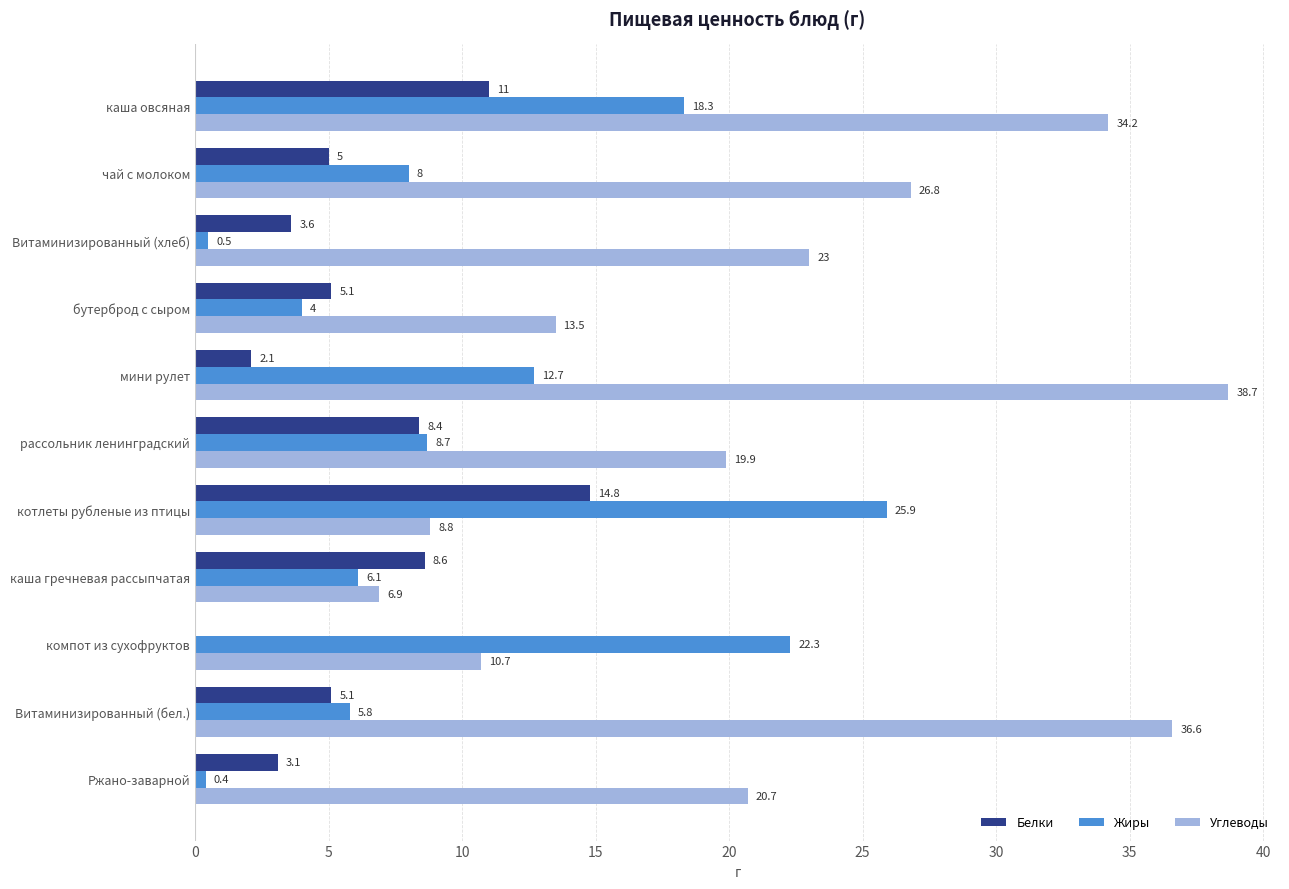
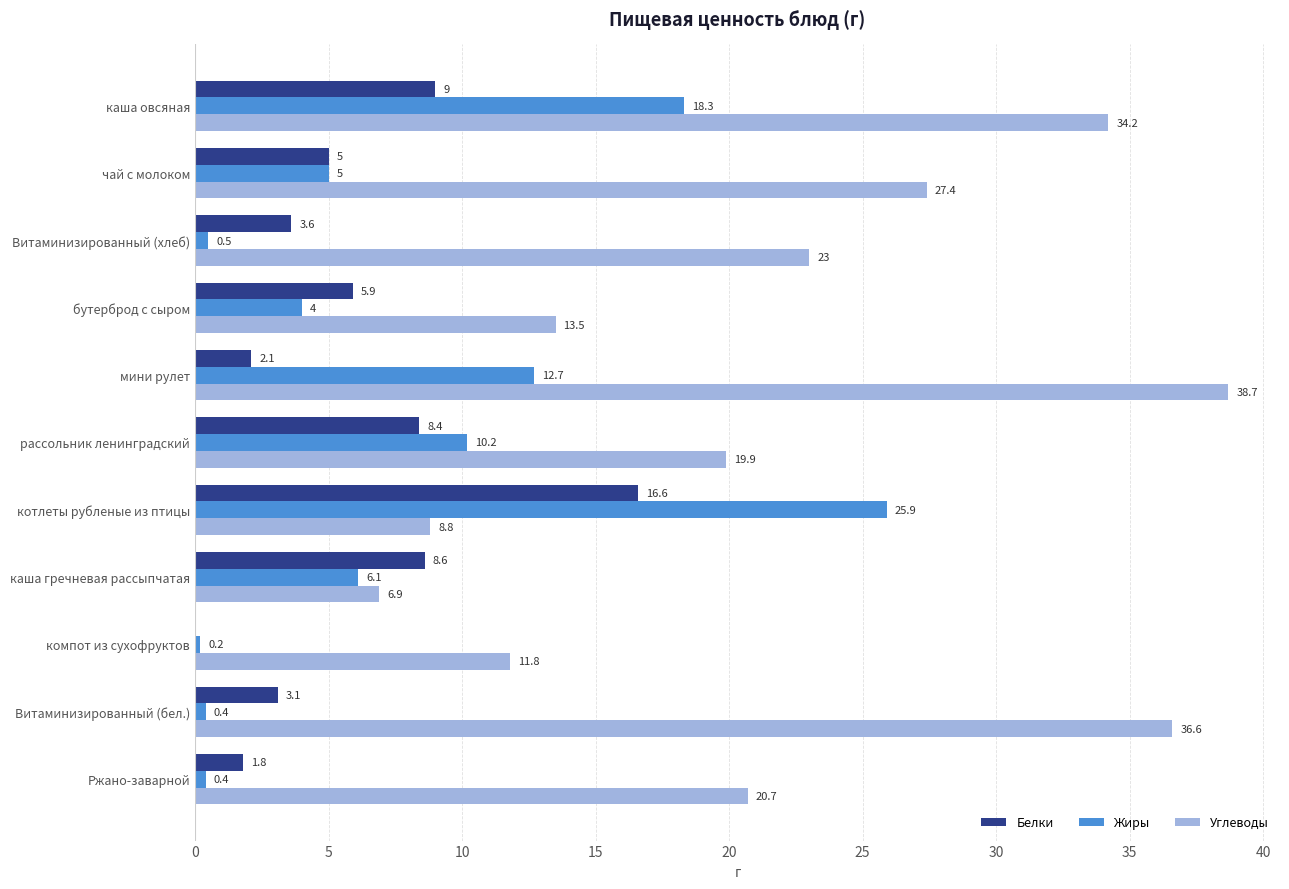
  {
    "Белки": {
-     "каша овсяная": 11,
+     "каша овсяная": 9,
      "чай с молоком": 5,
      "Витаминизированный (хлеб)": 3.6,
-     "бутерброд с сыром": 5.1,
+     "бутерброд с сыром": 5.9,
      "мини рулет": 2.1,
      "рассольник ленинградский": 8.4,
-     "котлеты рубленые из птицы": 14.8,
+     "котлеты рубленые из птицы": 16.6,
      "каша гречневая рассыпчатая": 8.6,
-     "Витаминизированный (бел.)": 5.1,
-     "Ржано-заварной": 3.1
+     "Витаминизированный (бел.)": 3.1,
+     "Ржано-заварной": 1.8
    },
    "Жиры": {
      "каша овсяная": 18.3,
-     "чай с молоком": 8,
+     "чай с молоком": 5,
      "Витаминизированный (хлеб)": 0.5,
      "бутерброд с сыром": 4,
      "мини рулет": 12.7,
-     "рассольник ленинградский": 8.7,
+     "рассольник ленинградский": 10.2,
      "котлеты рубленые из птицы": 25.9,
      "каша гречневая рассыпчатая": 6.1,
-     "компот из сухофруктов": 22.3,
-     "Витаминизированный (бел.)": 5.8,
+     "компот из сухофруктов": 0.2,
+     "Витаминизированный (бел.)": 0.4,
      "Ржано-заварной": 0.4
    },
    "Углеводы": {
      "каша овсяная": 34.2,
-     "чай с молоком": 26.8,
+     "чай с молоком": 27.4,
      "Витаминизированный (хлеб)": 23,
      "бутерброд с сыром": 13.5,
      "мини рулет": 38.7,
      "рассольник ленинградский": 19.9,
      "котлеты рубленые из птицы": 8.8,
      "каша гречневая рассыпчатая": 6.9,
-     "компот из сухофруктов": 10.7,
+     "компот из сухофруктов": 11.8,
      "Витаминизированный (бел.)": 36.6,
      "Ржано-заварной": 20.7
    }
  }
